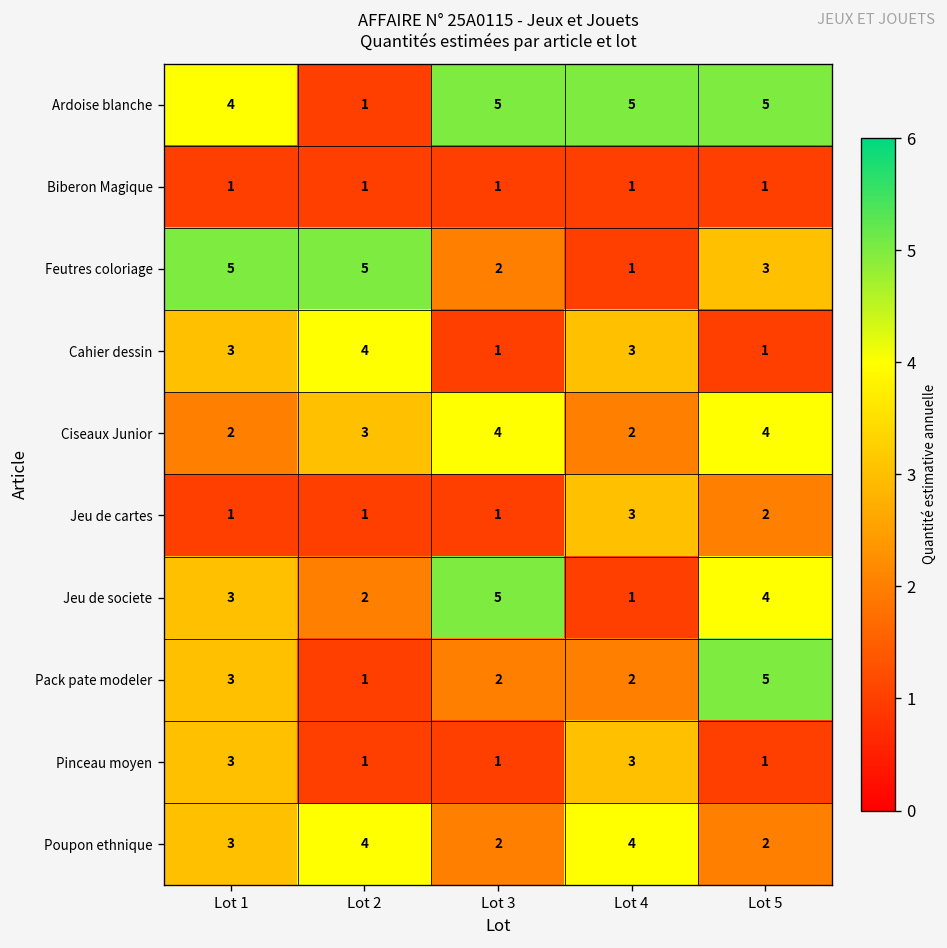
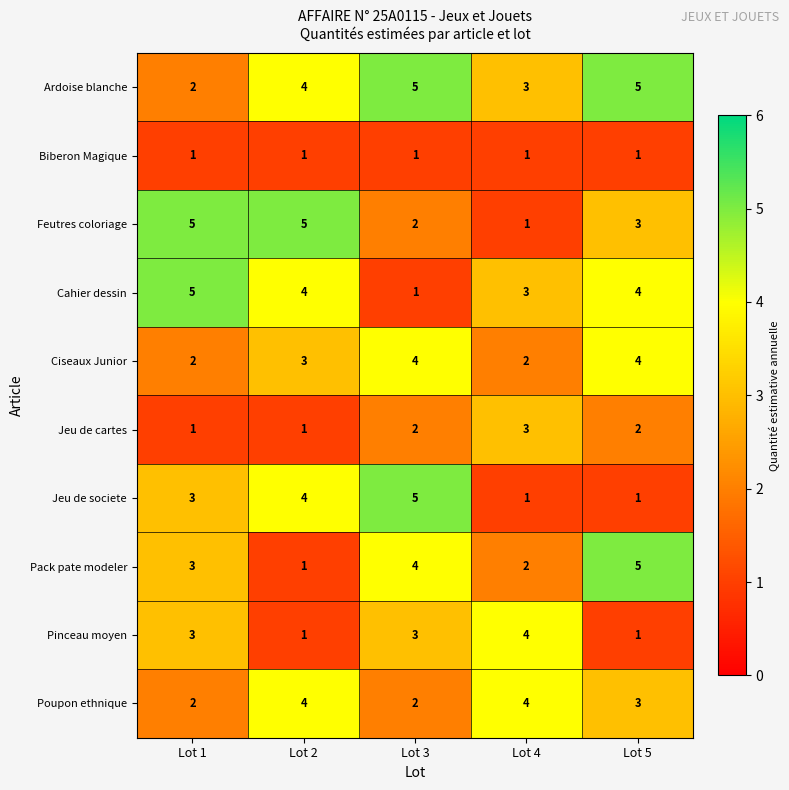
  {
    "Ardoise blanche": {
-     "Lot 1": 4,
-     "Lot 2": 1,
+     "Lot 1": 2,
+     "Lot 2": 4,
      "Lot 3": 5,
-     "Lot 4": 5,
+     "Lot 4": 3,
      "Lot 5": 5
    },
    "Biberon Magique": {
      "Lot 1": 1,
      "Lot 2": 1,
      "Lot 3": 1,
      "Lot 4": 1,
      "Lot 5": 1
    },
    "Feutres coloriage": {
      "Lot 1": 5,
      "Lot 2": 5,
      "Lot 3": 2,
      "Lot 4": 1,
      "Lot 5": 3
    },
    "Cahier dessin": {
-     "Lot 1": 3,
+     "Lot 1": 5,
      "Lot 2": 4,
      "Lot 3": 1,
      "Lot 4": 3,
-     "Lot 5": 1
+     "Lot 5": 4
    },
    "Ciseaux Junior": {
      "Lot 1": 2,
      "Lot 2": 3,
      "Lot 3": 4,
      "Lot 4": 2,
      "Lot 5": 4
    },
    "Jeu de cartes": {
      "Lot 1": 1,
      "Lot 2": 1,
-     "Lot 3": 1,
+     "Lot 3": 2,
      "Lot 4": 3,
      "Lot 5": 2
    },
    "Jeu de societe": {
      "Lot 1": 3,
-     "Lot 2": 2,
+     "Lot 2": 4,
      "Lot 3": 5,
      "Lot 4": 1,
-     "Lot 5": 4
+     "Lot 5": 1
    },
    "Pack pate modeler": {
      "Lot 1": 3,
      "Lot 2": 1,
-     "Lot 3": 2,
+     "Lot 3": 4,
      "Lot 4": 2,
      "Lot 5": 5
    },
    "Pinceau moyen": {
      "Lot 1": 3,
      "Lot 2": 1,
-     "Lot 3": 1,
-     "Lot 4": 3,
+     "Lot 3": 3,
+     "Lot 4": 4,
      "Lot 5": 1
    },
    "Poupon ethnique": {
-     "Lot 1": 3,
+     "Lot 1": 2,
      "Lot 2": 4,
      "Lot 3": 2,
      "Lot 4": 4,
-     "Lot 5": 2
+     "Lot 5": 3
    }
  }
